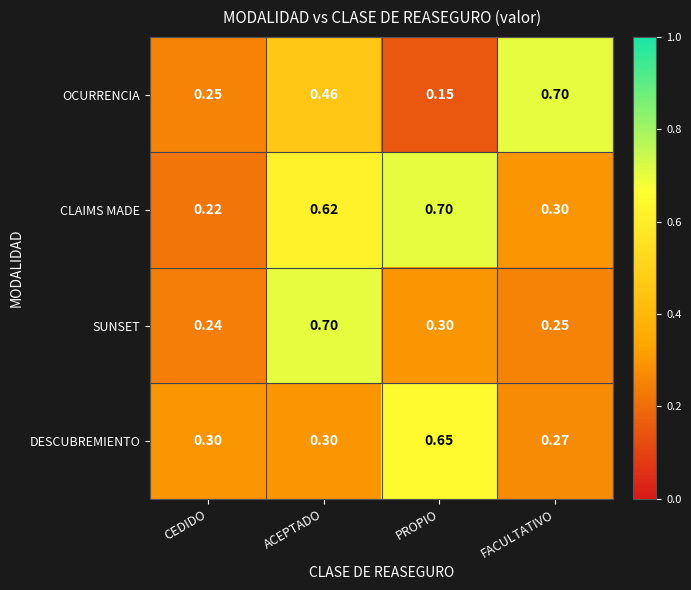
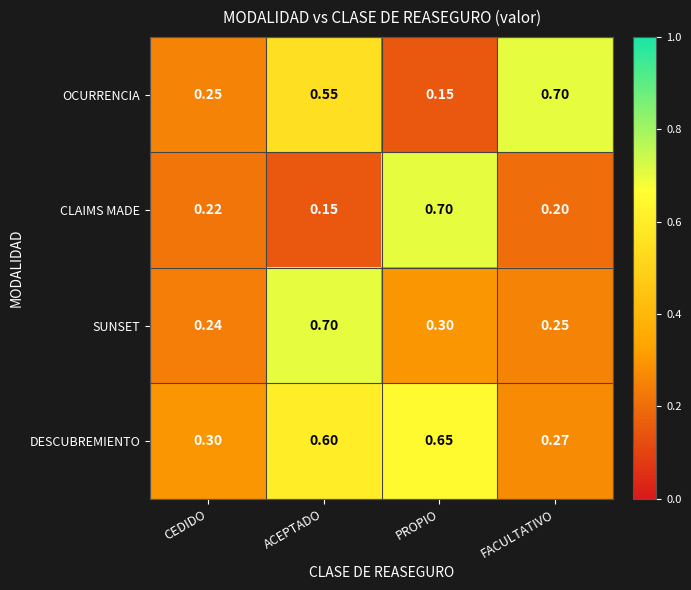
  {
    "OCURRENCIA": {
      "CEDIDO": 0.25,
-     "ACEPTADO": 0.46,
+     "ACEPTADO": 0.55,
      "PROPIO": 0.15,
      "FACULTATIVO": 0.70
    },
    "CLAIMS MADE": {
      "CEDIDO": 0.22,
-     "ACEPTADO": 0.62,
+     "ACEPTADO": 0.15,
      "PROPIO": 0.70,
-     "FACULTATIVO": 0.30
+     "FACULTATIVO": 0.20
    },
    "SUNSET": {
      "CEDIDO": 0.24,
      "ACEPTADO": 0.70,
      "PROPIO": 0.30,
      "FACULTATIVO": 0.25
    },
    "DESCUBREMIENTO": {
      "CEDIDO": 0.30,
-     "ACEPTADO": 0.30,
+     "ACEPTADO": 0.60,
      "PROPIO": 0.65,
      "FACULTATIVO": 0.27
    }
  }
